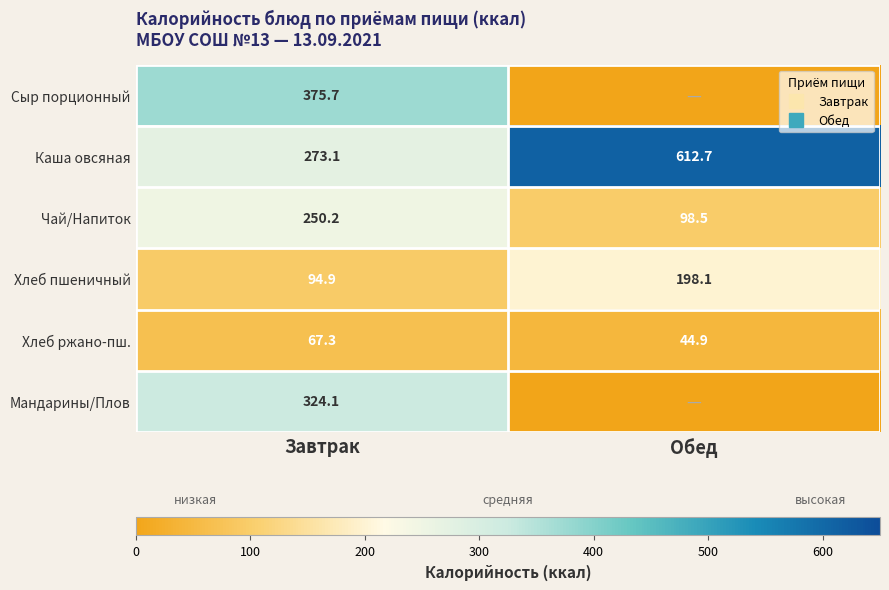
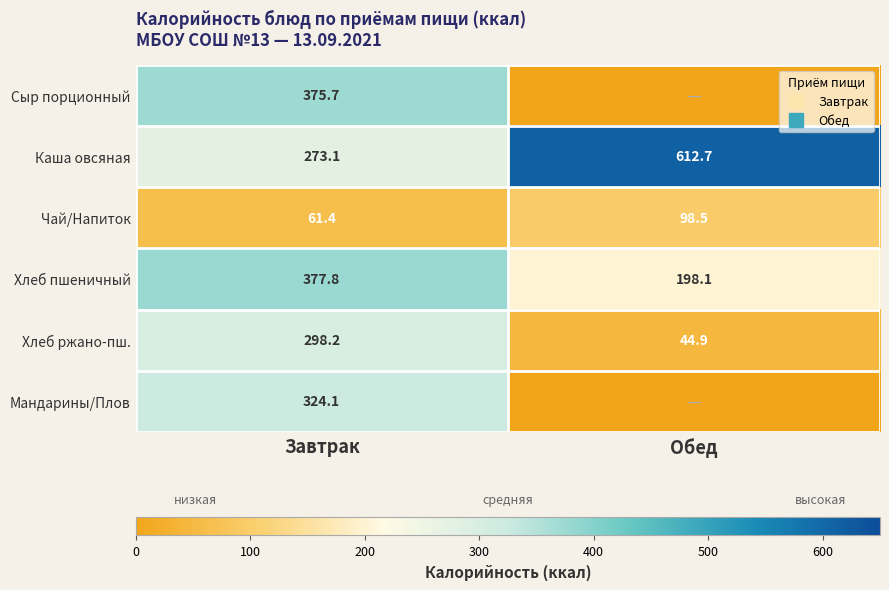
  {
    "Сыр порционный": {
      "Завтрак": 375.7
    },
    "Каша овсяная": {
      "Завтрак": 273.1,
      "Обед": 612.7
    },
    "Чай/Напиток": {
-     "Завтрак": 250.2,
+     "Завтрак": 61.4,
      "Обед": 98.5
    },
    "Хлеб пшеничный": {
-     "Завтрак": 94.9,
+     "Завтрак": 377.8,
      "Обед": 198.1
    },
    "Хлеб ржано-пш.": {
-     "Завтрак": 67.3,
+     "Завтрак": 298.2,
      "Обед": 44.9
    },
    "Мандарины/Плов": {
      "Завтрак": 324.1
    }
  }
